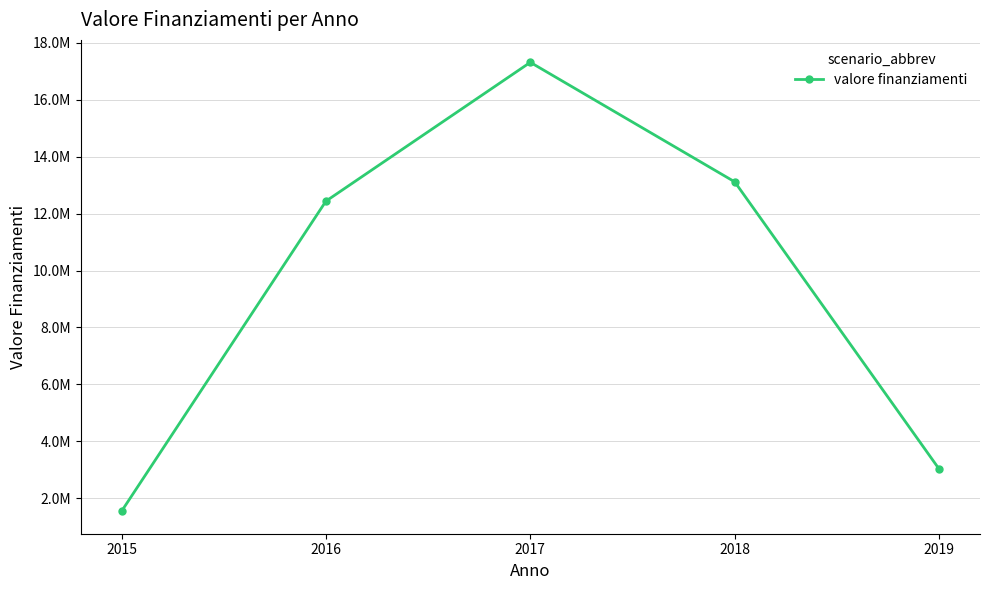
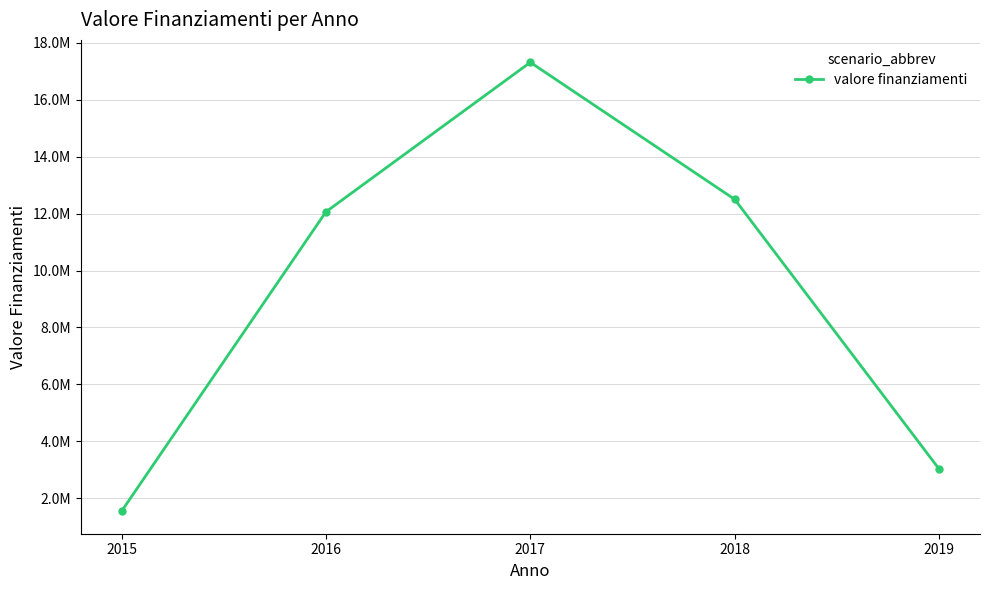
  {
    "2015": 1500000,
-   "2016": 12400000,
+   "2016": 12100000,
    "2017": 17300000,
-   "2018": 13100000,
+   "2018": 12500000,
    "2019": 3000000
  }
